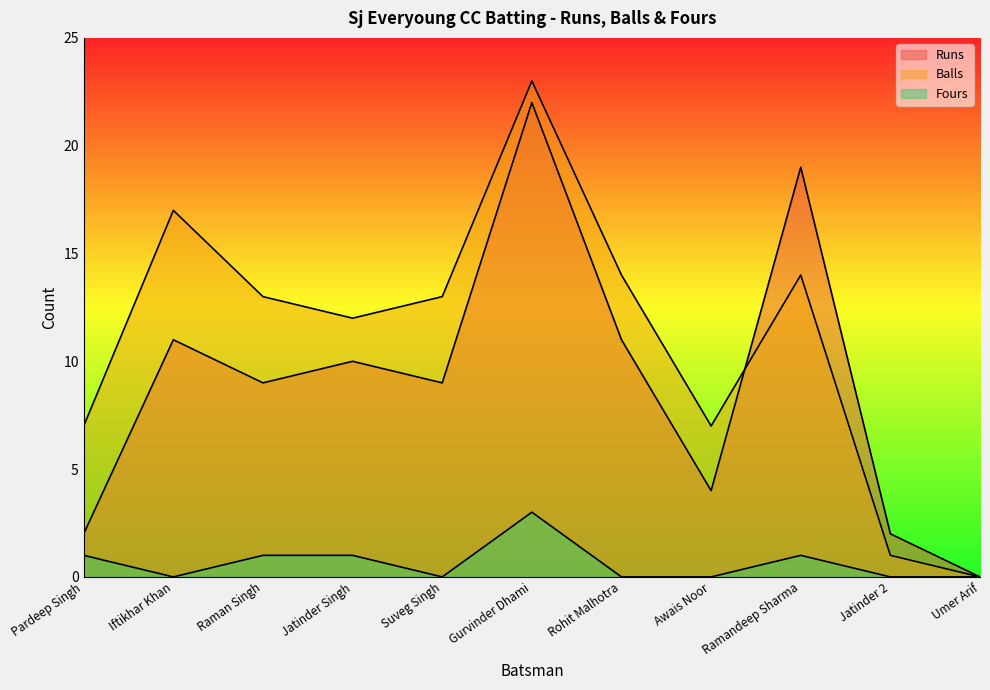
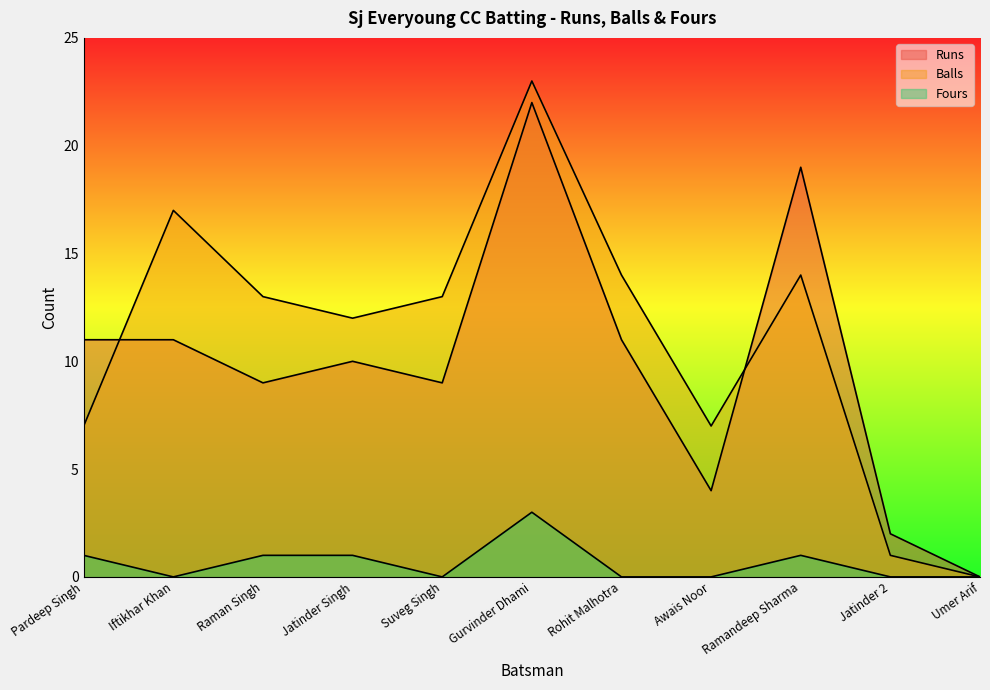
  {
    "Runs": {
-     "Pardeep Singh": 2,
+     "Pardeep Singh": 11,
      "Iftikhar Khan": 11,
      "Raman Singh": 9,
      "Jatinder Singh": 10,
      "Suveg Singh": 9,
      "Gurvinder Dhami": 22,
      "Rohit Malhotra": 11,
      "Awais Noor": 4,
      "Ramandeep Sharma": 19,
      "Jatinder 2": 2
    },
    "Balls": {
      "Pardeep Singh": 7,
      "Iftikhar Khan": 17,
      "Raman Singh": 13,
      "Jatinder Singh": 12,
      "Suveg Singh": 13,
      "Gurvinder Dhami": 23,
      "Rohit Malhotra": 14,
      "Awais Noor": 7,
      "Ramandeep Sharma": 14,
      "Jatinder 2": 1
    },
    "Fours": {
      "Pardeep Singh": 1,
      "Iftikhar Khan": 0,
      "Raman Singh": 1,
      "Jatinder Singh": 1,
      "Suveg Singh": 0,
      "Gurvinder Dhami": 3,
      "Rohit Malhotra": 0,
      "Awais Noor": 0,
      "Ramandeep Sharma": 1,
      "Jatinder 2": 0
    }
  }
